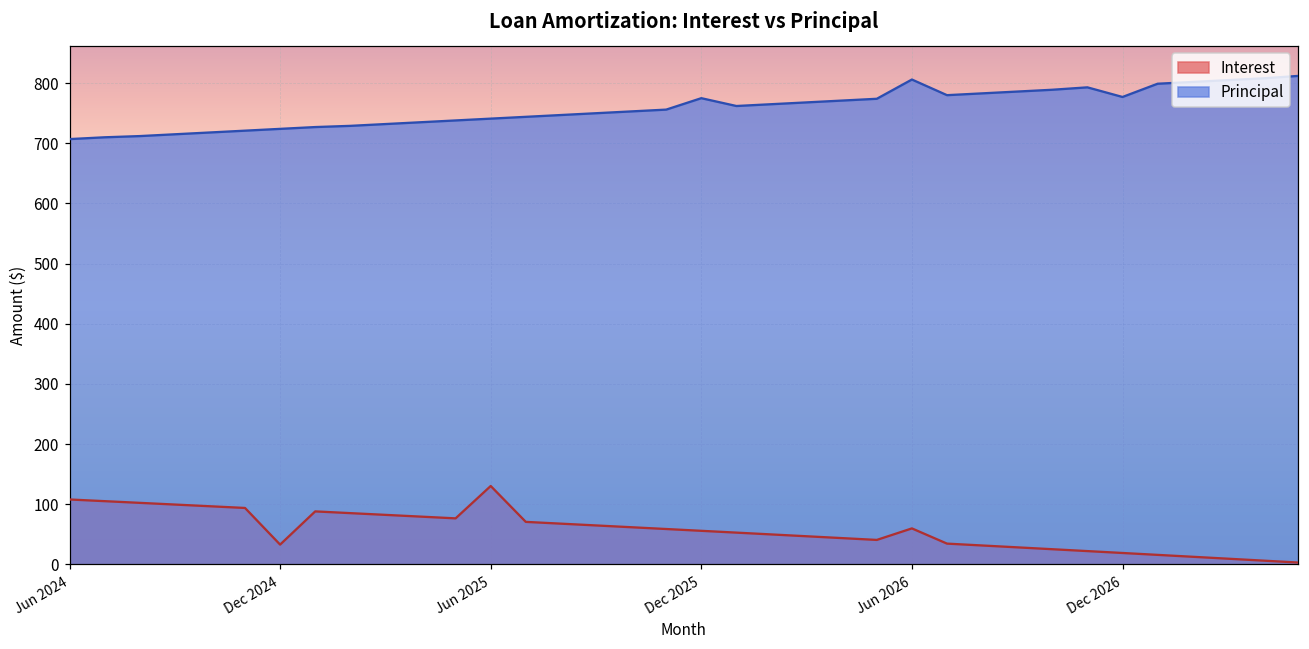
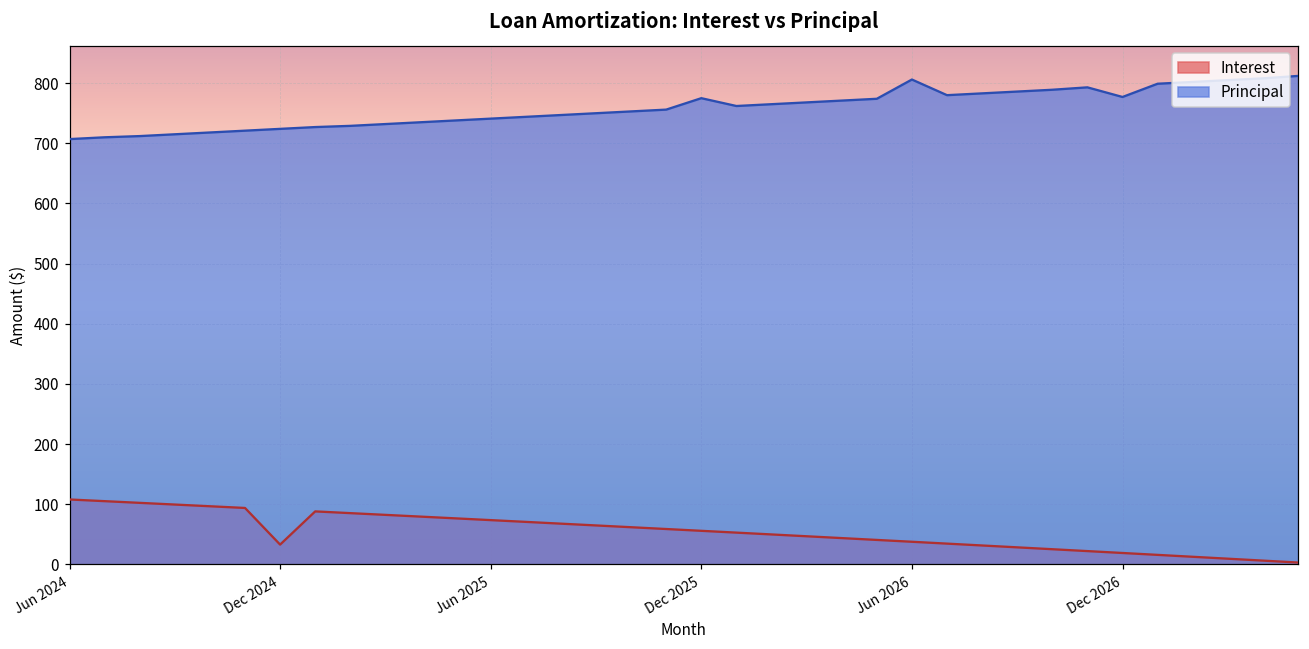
  {
    "Interest": {
      "Jun 2024": 110,
      "Dec 2024": 30,
-     "Jun 2025": 130,
+     "Jun 2025": 70,
      "Dec 2025": 60,
-     "Jun 2026": 60,
+     "Jun 2026": 40,
      "Dec 2026": 20
    },
    "Principal": {
      "Jun 2024": 710,
      "Dec 2024": 720,
      "Jun 2025": 740,
      "Dec 2025": 780,
      "Jun 2026": 810,
      "Dec 2026": 780
    }
  }
